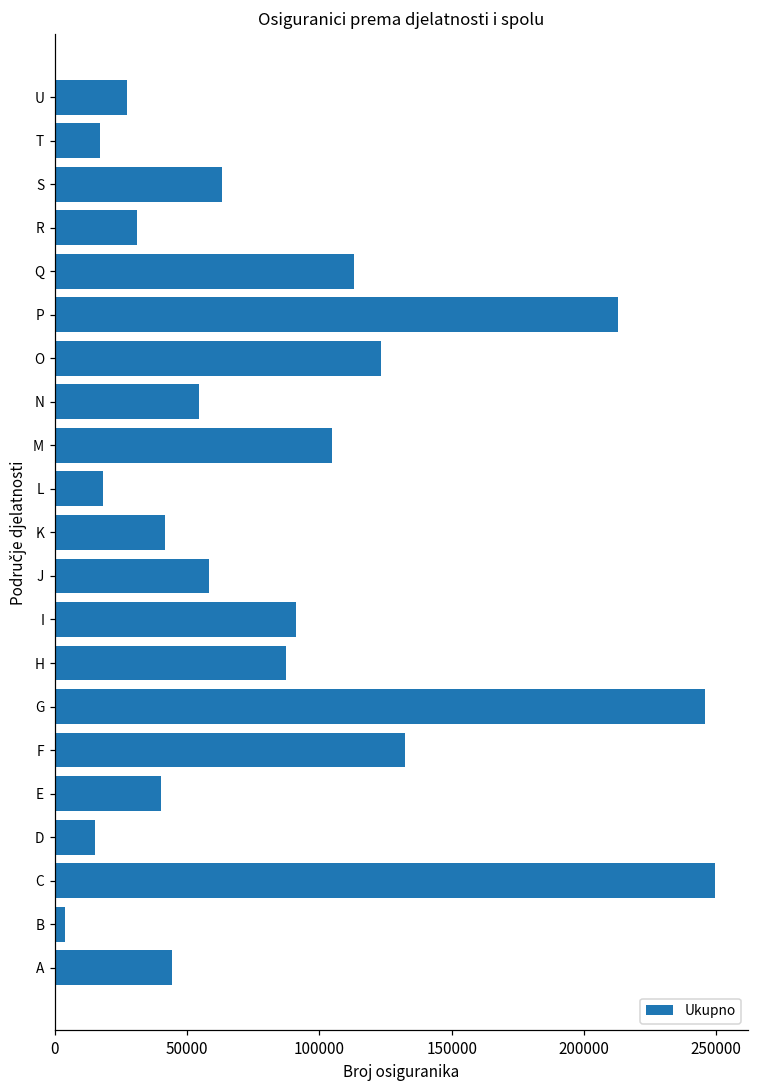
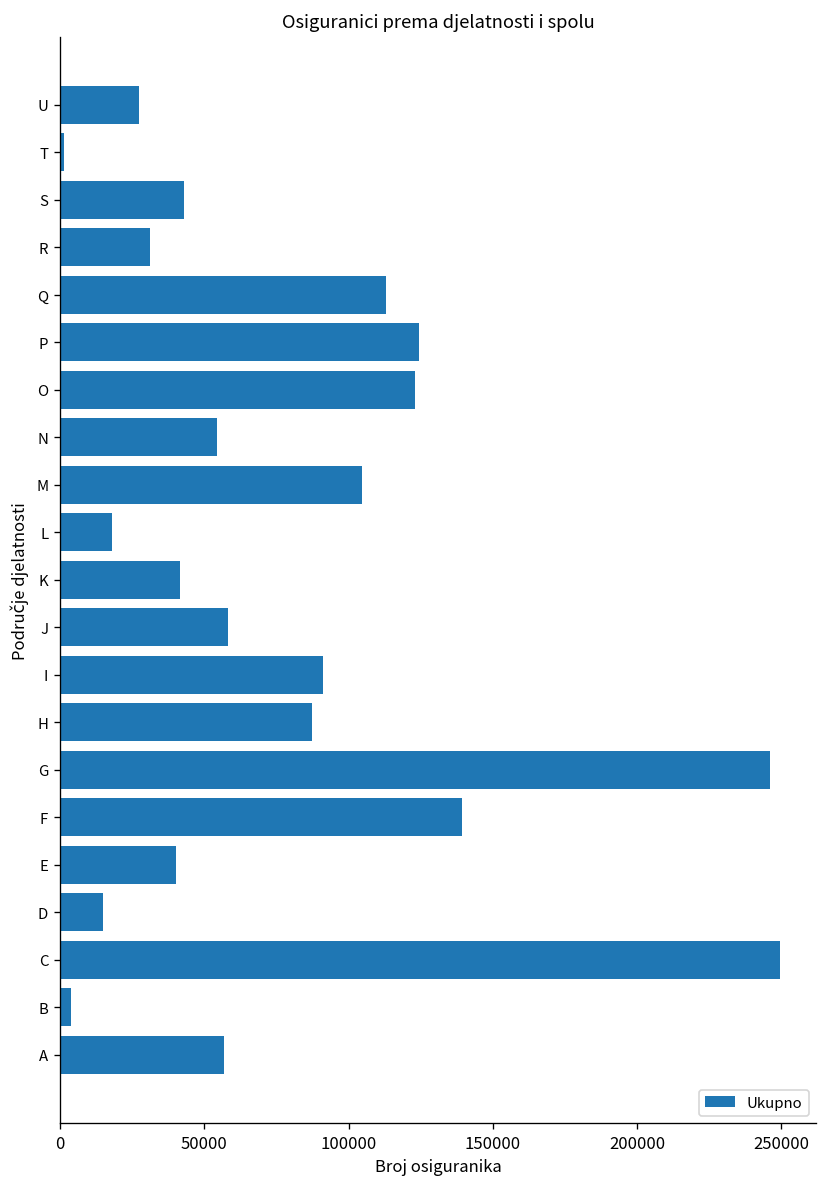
  {
    "U": 27000,
-   "T": 17000,
-   "S": 63000,
+   "T": 2000,
+   "S": 43000,
    "R": 31000,
    "Q": 113000,
-   "P": 213000,
+   "P": 124000,
    "O": 123000,
    "N": 54000,
    "M": 105000,
    "L": 18000,
    "K": 42000,
    "J": 58000,
    "I": 91000,
    "H": 87000,
    "G": 246000,
-   "F": 132000,
+   "F": 139000,
    "E": 40000,
    "D": 15000,
    "C": 249000,
    "B": 4000,
-   "A": 44000
+   "A": 57000
  }
